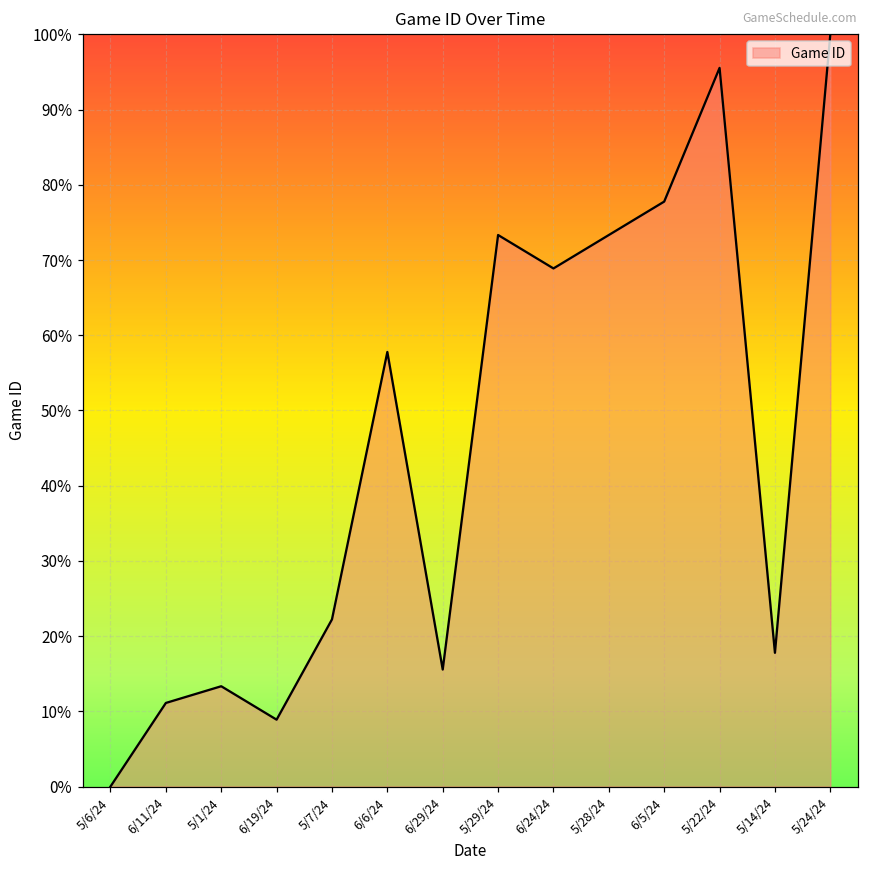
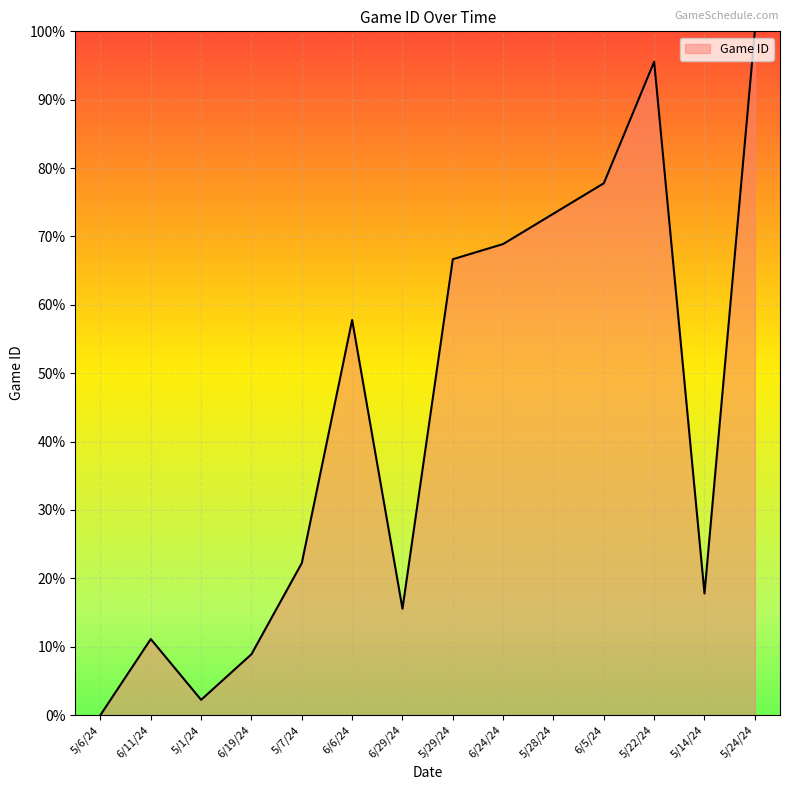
  {
    "5/6/24": "0%",
    "6/11/24": "11%",
-   "5/1/24": "13%",
+   "5/1/24": "2%",
    "6/19/24": "9%",
    "5/7/24": "22%",
    "6/6/24": "58%",
    "6/29/24": "16%",
-   "5/29/24": "73%",
+   "5/29/24": "67%",
    "6/24/24": "69%",
    "5/28/24": "73%",
    "6/5/24": "78%",
    "5/22/24": "96%",
    "5/14/24": "18%",
    "5/24/24": "100%"
  }
